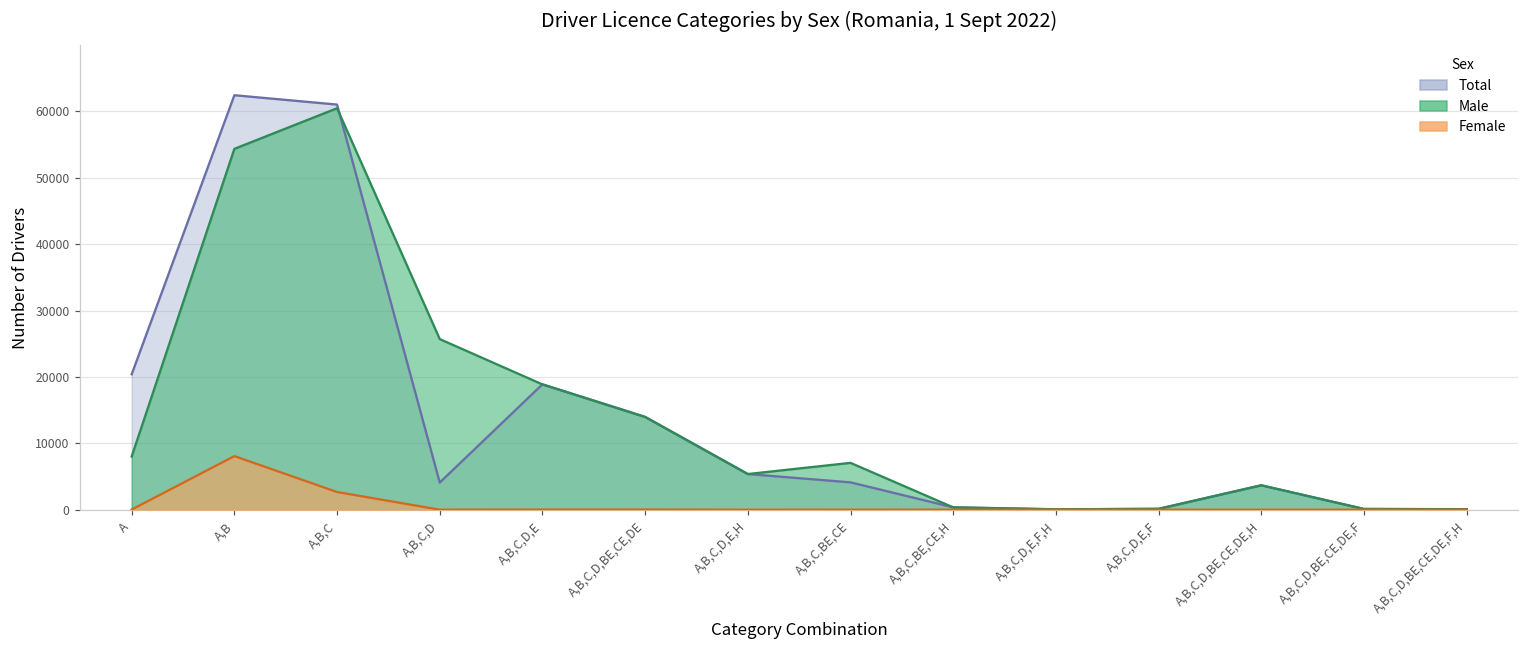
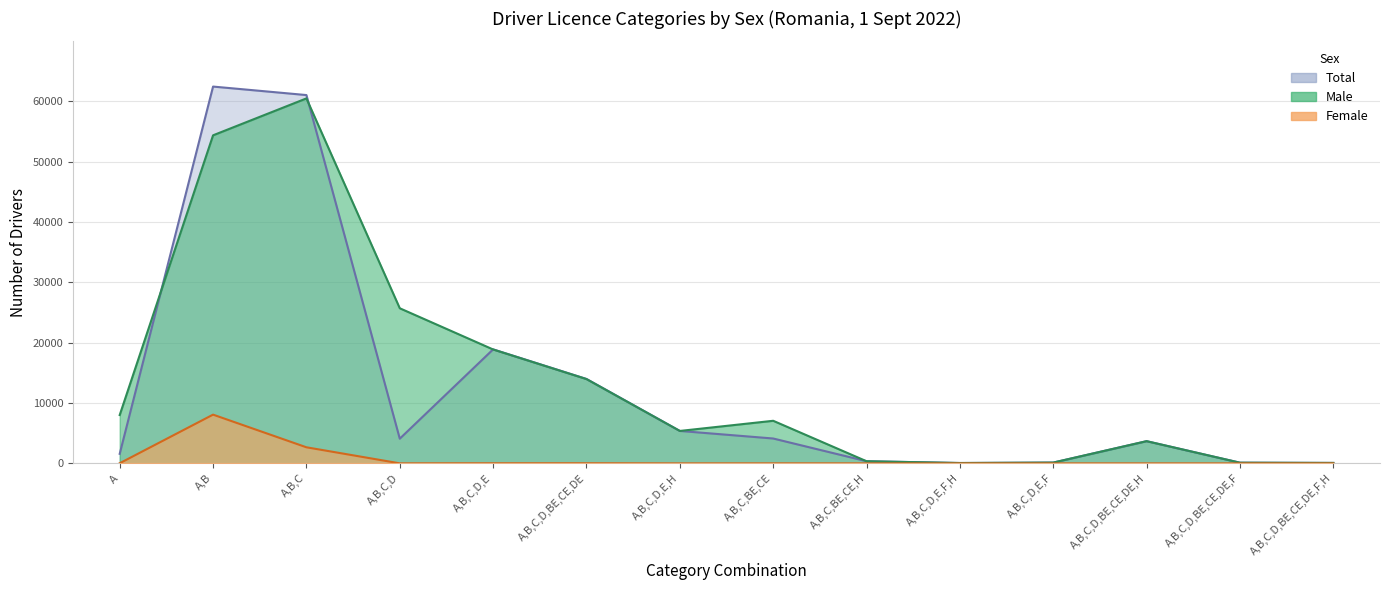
  {
    "Total": {
-     "A": 20000,
+     "A": 2000,
      "A,B": 62000,
      "A,B,C": 61000,
      "A,B,C,D": 4000,
      "A,B,C,BE,CE": 4000
    },
    "Male": {
      "A": 8000,
      "A,B": 54000,
      "A,B,C": 60000,
      "A,B,C,D": 26000,
      "A,B,C,BE,CE": 7000
    },
    "Female": {
      "A": 0,
      "A,B": 8000,
      "A,B,C": 3000,
      "A,B,C,D": 0,
      "A,B,C,D,E": 0,
      "A,B,C,D,BE,CE,DE": 0,
      "A,B,C,D,E,H": 0,
      "A,B,C,BE,CE": 0,
      "A,B,C,D,BE,CE,DE,H": 0
    }
  }
